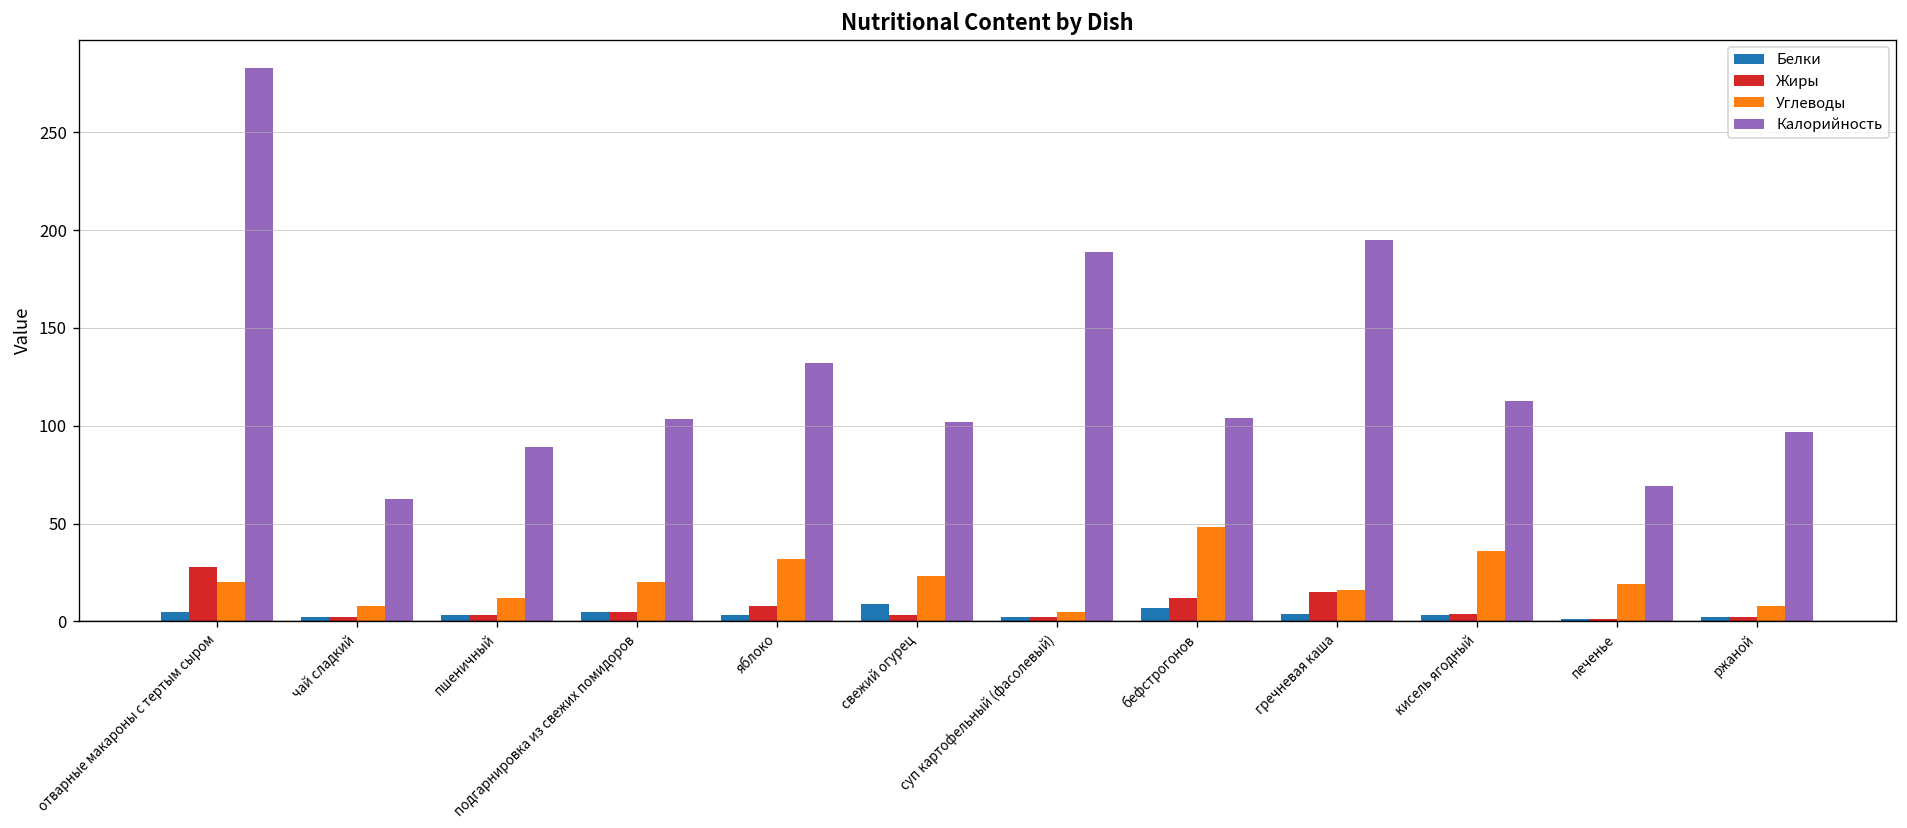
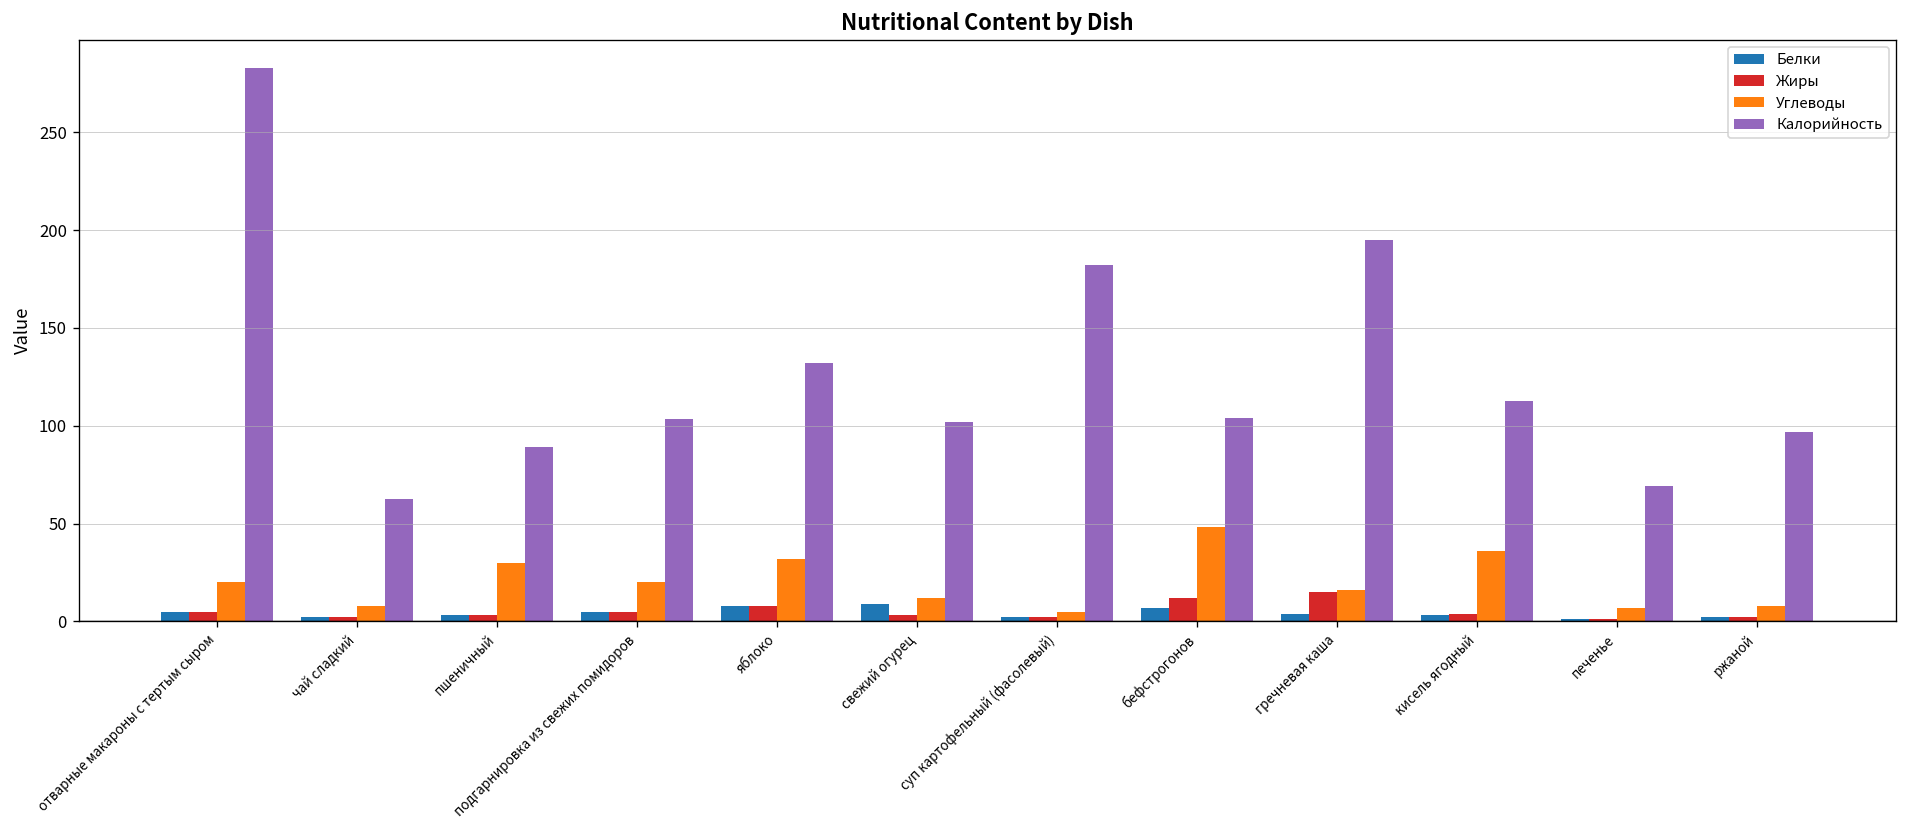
  {
    "Белки": {
      "отварные макароны с тертым сыром": 5,
      "чай сладкий": 2,
      "пшеничный": 3,
      "подгарнировка из свежих помидоров": 5,
-     "яблоко": 3,
+     "яблоко": 8,
      "свежий огурец": 9,
      "суп картофельный (фасолевый)": 2,
      "бефстрогонов": 7,
      "гречневая каша": 4,
      "кисель ягодный": 3,
      "ржаной": 2
    },
    "Жиры": {
-     "отварные макароны с тертым сыром": 28,
+     "отварные макароны с тертым сыром": 5,
      "чай сладкий": 2,
      "пшеничный": 3,
      "подгарнировка из свежих помидоров": 5,
      "яблоко": 8,
      "свежий огурец": 3,
      "суп картофельный (фасолевый)": 2,
      "бефстрогонов": 12,
      "гречневая каша": 15,
      "кисель ягодный": 4,
      "ржаной": 2
    },
    "Углеводы": {
      "отварные макароны с тертым сыром": 20,
      "чай сладкий": 8,
-     "пшеничный": 12,
+     "пшеничный": 30,
      "подгарнировка из свежих помидоров": 20,
      "яблоко": 32,
-     "свежий огурец": 23,
+     "свежий огурец": 12,
      "суп картофельный (фасолевый)": 5,
      "бефстрогонов": 48,
      "гречневая каша": 16,
      "кисель ягодный": 36,
-     "печенье": 19,
+     "печенье": 7,
      "ржаной": 8
    },
    "Калорийность": {
      "отварные макароны с тертым сыром": 283,
      "чай сладкий": 62,
      "пшеничный": 89,
      "подгарнировка из свежих помидоров": 104,
      "яблоко": 132,
      "свежий огурец": 102,
-     "суп картофельный (фасолевый)": 189,
+     "суп картофельный (фасолевый)": 182,
      "бефстрогонов": 104,
      "гречневая каша": 195,
      "кисель ягодный": 113,
      "печенье": 69,
      "ржаной": 97
    }
  }
